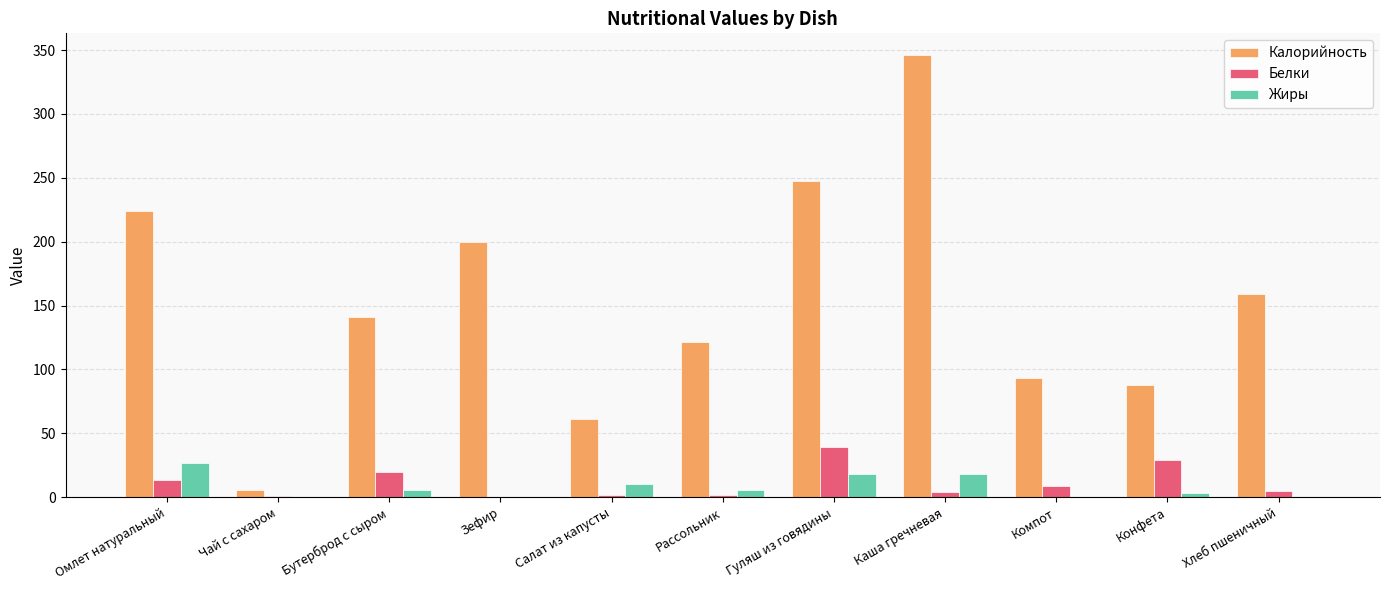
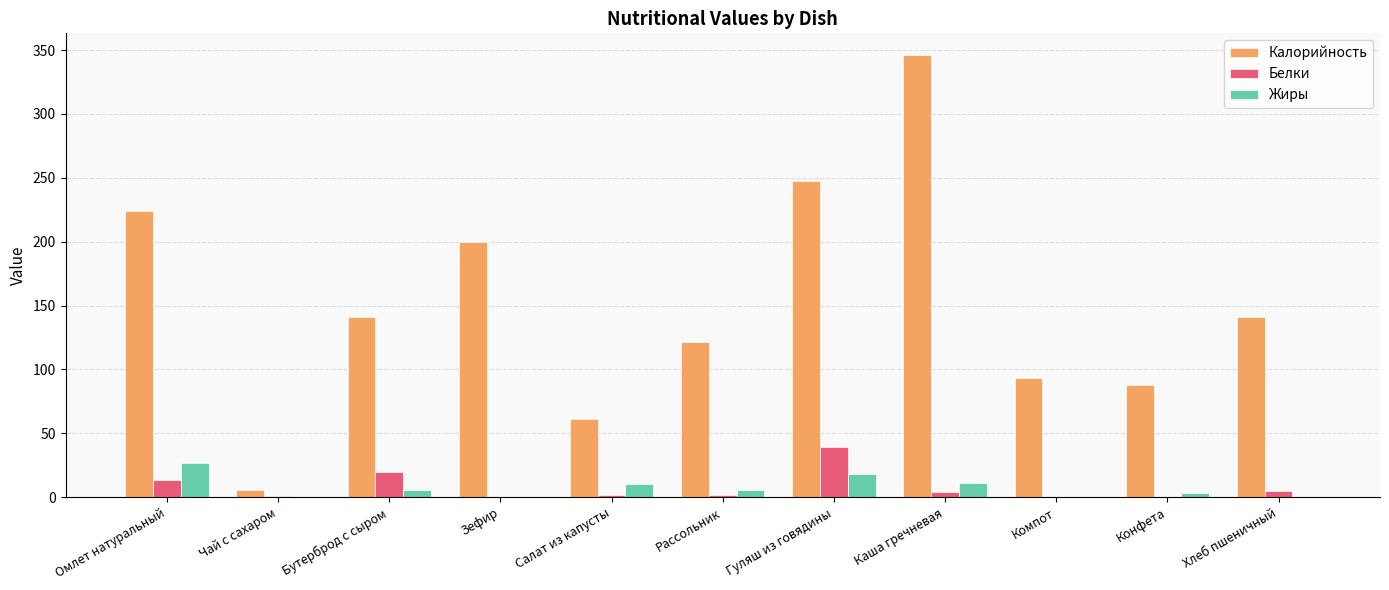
  {
    "Калорийность": {
      "Омлет натуральный": 224,
      "Чай с сахаром": 6,
      "Бутерброд с сыром": 141,
      "Зефир": 200,
      "Салат из капусты": 61,
      "Рассольник": 121,
      "Гуляш из говядины": 247,
      "Каша гречневая": 346,
      "Компот": 93,
      "Конфета": 88,
-     "Хлеб пшеничный": 159
+     "Хлеб пшеничный": 141
    },
    "Белки": {
      "Омлет натуральный": 13,
      "Бутерброд с сыром": 20,
      "Рассольник": 2,
      "Гуляш из говядины": 39,
      "Каша гречневая": 4,
-     "Компот": 9,
-     "Конфета": 29,
+     "Компот": 1,
+     "Конфета": 0,
      "Хлеб пшеничный": 5
    },
    "Жиры": {
      "Омлет натуральный": 27,
      "Бутерброд с сыром": 5,
      "Салат из капусты": 10,
      "Рассольник": 5,
      "Гуляш из говядины": 18,
-     "Каша гречневая": 19,
+     "Каша гречневая": 11,
      "Конфета": 3
    }
  }
